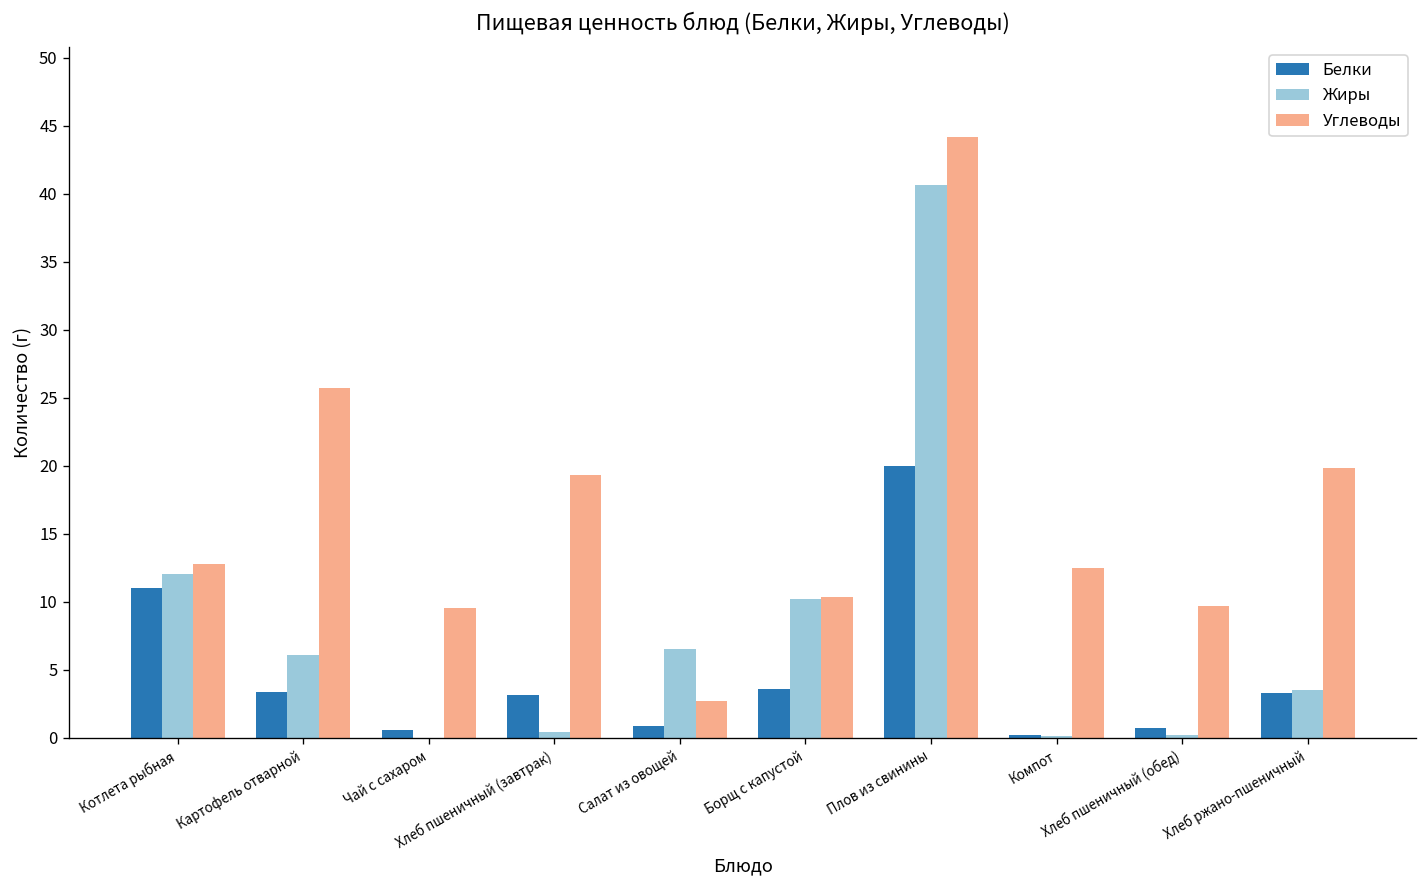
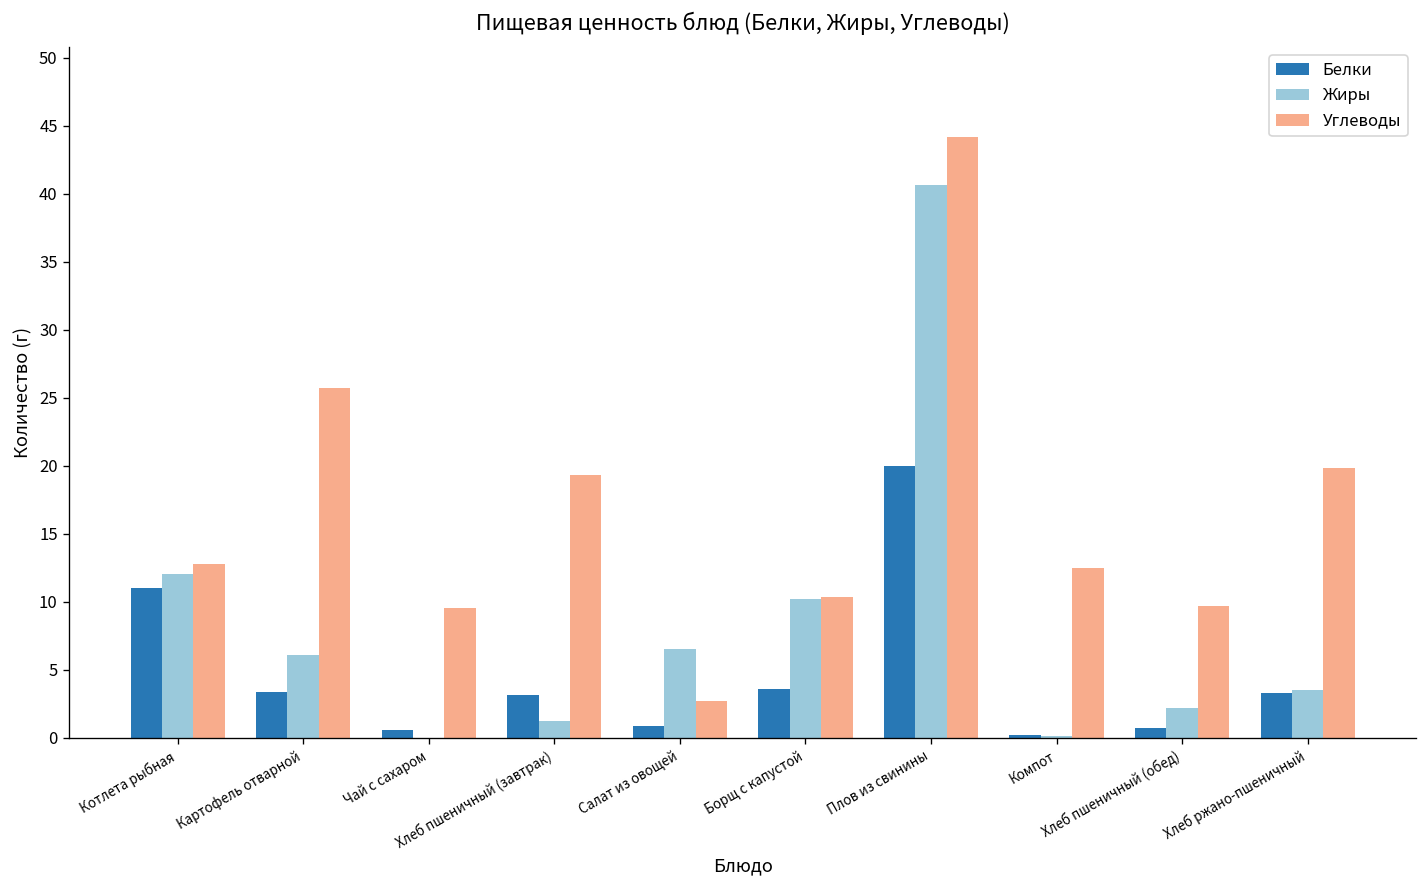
  {
    "Белки": {
      "Котлета рыбная": 11.0,
      "Картофель отварной": 3.4,
      "Чай с сахаром": 0.5,
      "Хлеб пшеничный (завтрак)": 3.2,
      "Салат из овощей": 0.8,
      "Борщ с капустой": 3.6,
      "Плов из свинины": 20.0,
      "Хлеб пшеничный (обед)": 0.7,
      "Хлеб ржано-пшеничный": 3.3
    },
    "Жиры": {
      "Котлета рыбная": 12.0,
      "Картофель отварной": 6.1,
      "Чай с сахаром": 0.0,
-     "Хлеб пшеничный (завтрак)": 0.4,
+     "Хлеб пшеничный (завтрак)": 1.2,
      "Салат из овощей": 6.5,
      "Борщ с капустой": 10.2,
      "Плов из свинины": 40.6,
-     "Хлеб пшеничный (обед)": 0.2,
+     "Хлеб пшеничный (обед)": 2.2,
      "Хлеб ржано-пшеничный": 3.5
    },
    "Углеводы": {
      "Котлета рыбная": 12.8,
      "Картофель отварной": 25.7,
      "Чай с сахаром": 9.5,
      "Хлеб пшеничный (завтрак)": 19.3,
      "Салат из овощей": 2.7,
      "Борщ с капустой": 10.3,
      "Плов из свинины": 44.2,
      "Компот": 12.4,
      "Хлеб пшеничный (обед)": 9.7,
      "Хлеб ржано-пшеничный": 19.8
    }
  }
